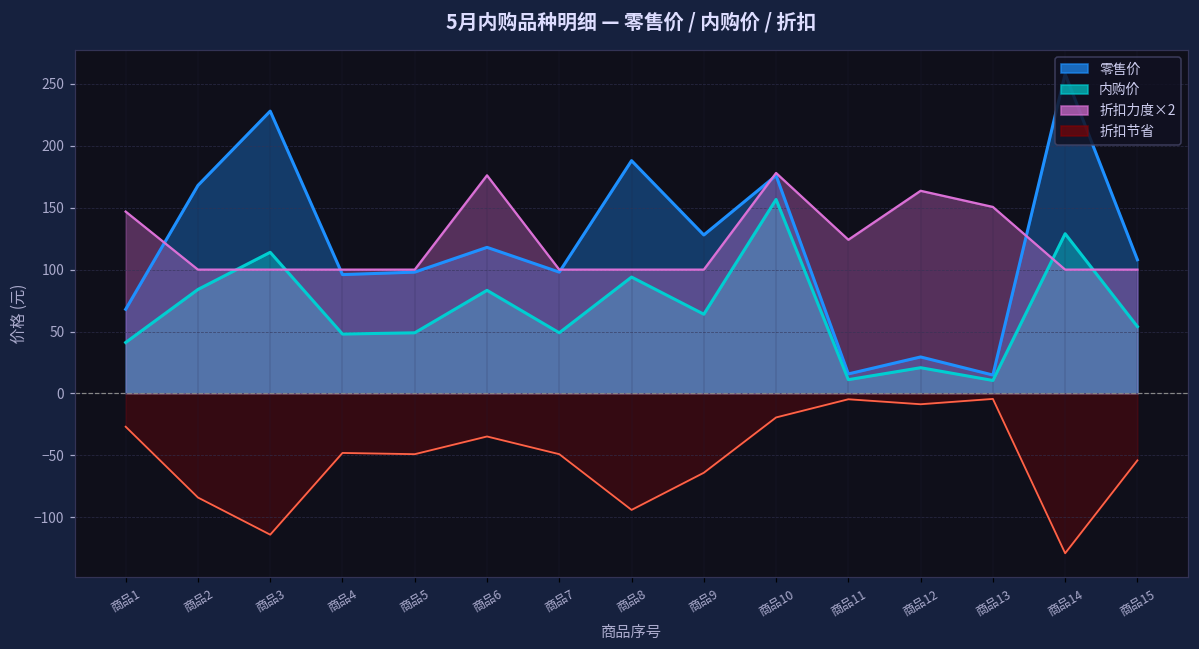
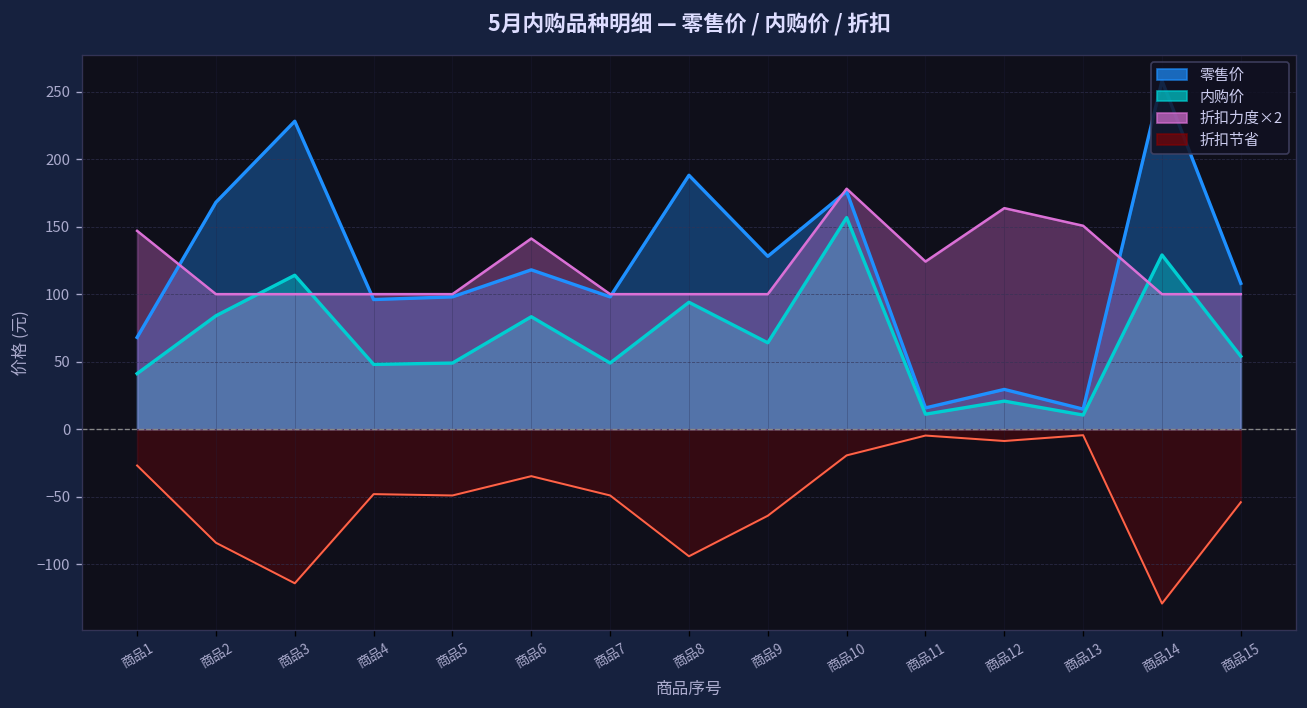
  {
    "折扣力度×2": {
      "商品1": 147,
      "商品2": 100,
      "商品3": 100,
      "商品4": 100,
-     "商品6": 176,
+     "商品6": 141,
      "商品8": 100,
      "商品9": 100,
      "商品11": 124,
      "商品12": 164,
      "商品13": 151,
      "商品14": 100,
      "商品15": 100
    }
  }
